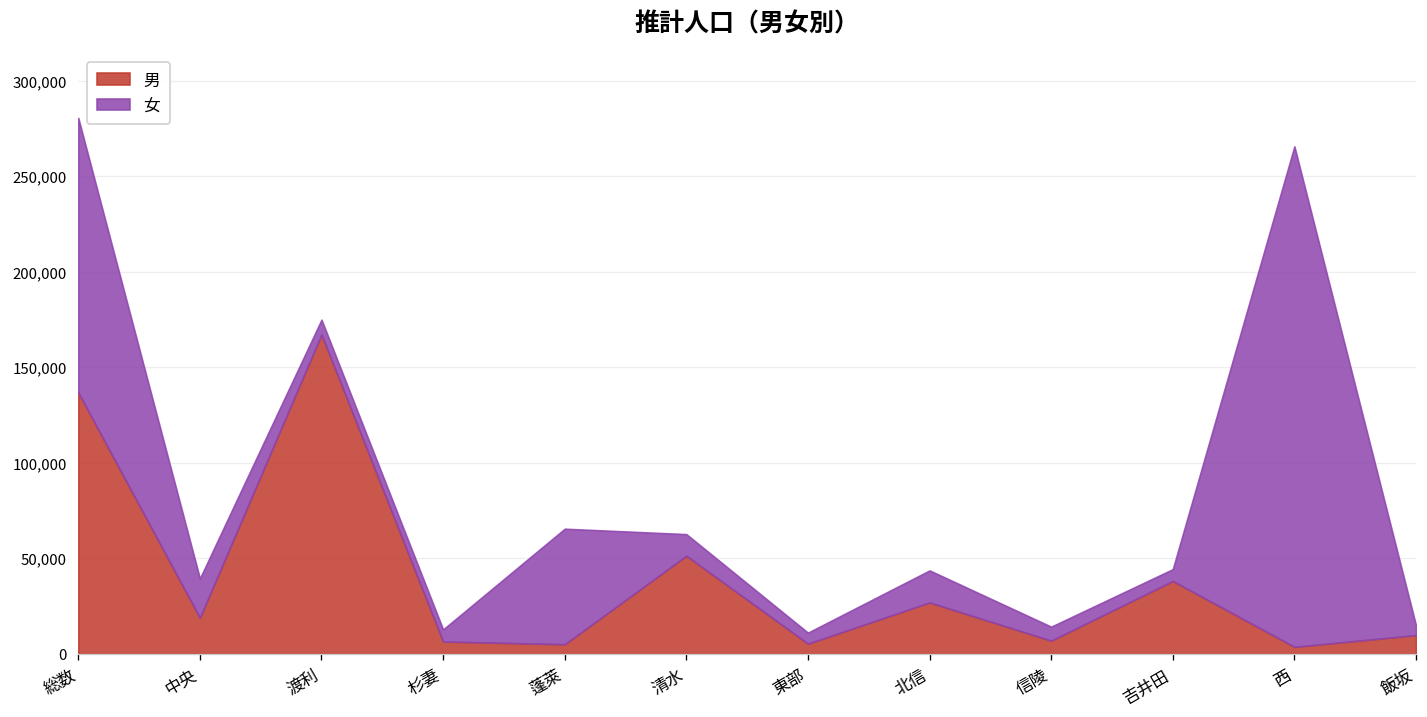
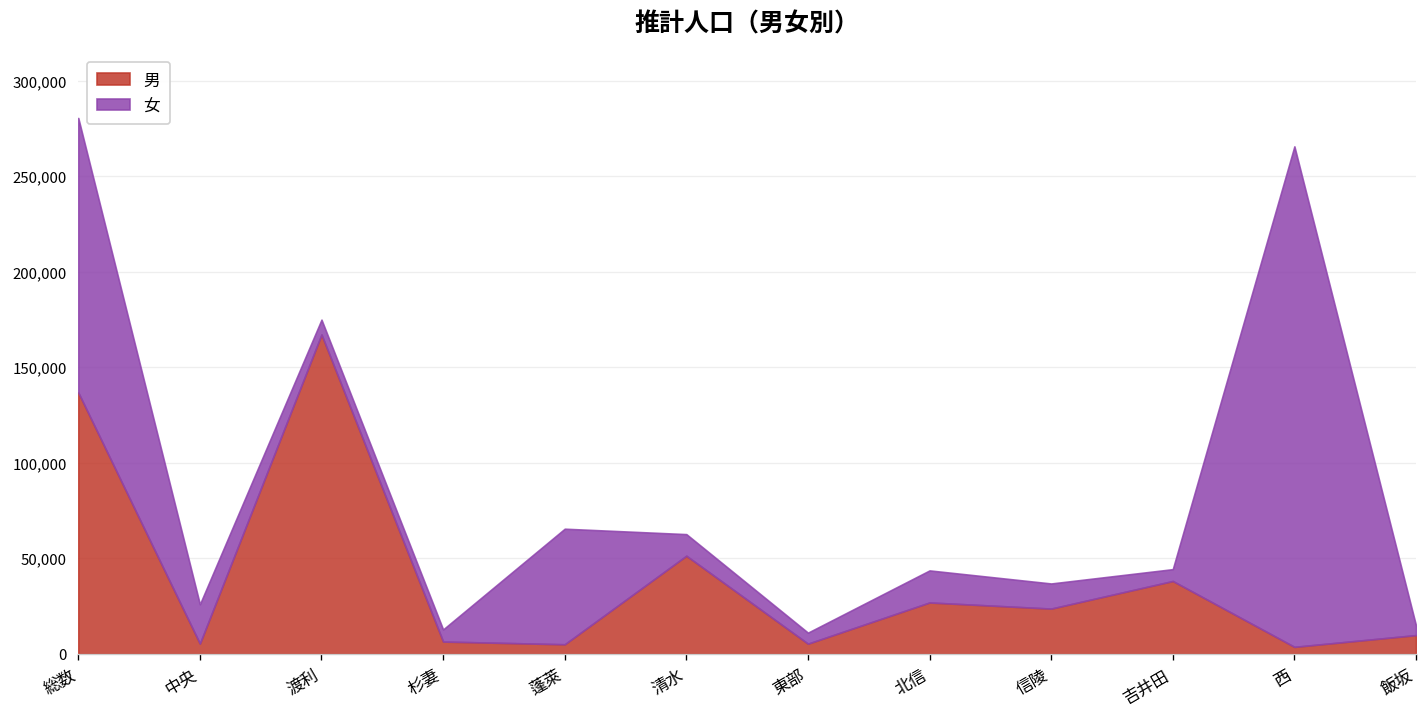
  {
    "男": {
      "総数": "137,000",
-     "中央": "19,000",
+     "中央": "5,000",
      "渡利": "167,000",
      "杉妻": "6,000",
      "蓬萊": "5,000",
      "清水": "51,000",
      "東部": "5,000",
      "北信": "27,000",
-     "信陵": "7,000",
+     "信陵": "24,000",
      "吉井田": "38,000",
      "西": "4,000",
      "飯坂": "10,000"
    },
    "女": {
      "総数": "144,000",
      "中央": "21,000",
      "渡利": "8,000",
      "杉妻": "6,000",
      "蓬萊": "60,000",
      "清水": "11,000",
      "東部": "6,000",
      "北信": "17,000",
-     "信陵": "7,000",
+     "信陵": "13,000",
      "吉井田": "6,000",
      "西": "262,000",
      "飯坂": "5,000"
    }
  }
